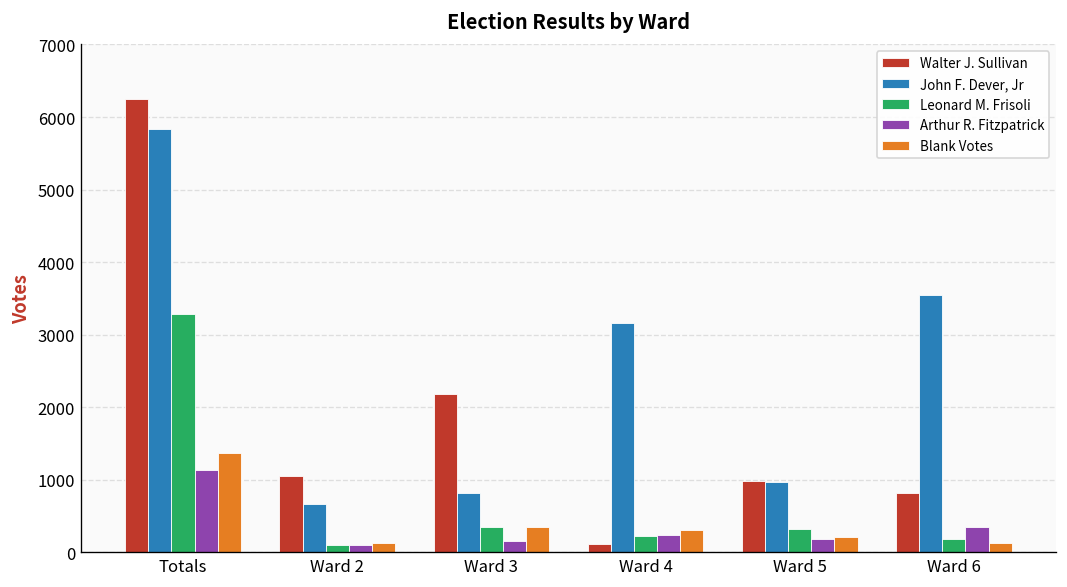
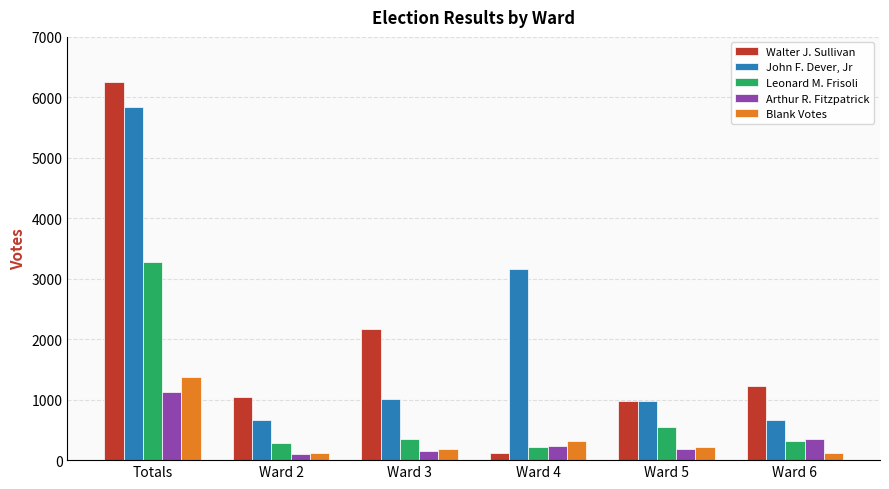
  {
    "Walter J. Sullivan": {
      "Totals": 6300,
      "Ward 2": 1100,
      "Ward 3": 2200,
      "Ward 4": 100,
      "Ward 5": 1000,
-     "Ward 6": 800
+     "Ward 6": 1200
    },
    "John F. Dever, Jr": {
      "Totals": 5800,
      "Ward 2": 700,
-     "Ward 3": 800,
+     "Ward 3": 1000,
      "Ward 4": 3200,
      "Ward 5": 1000,
-     "Ward 6": 3500
+     "Ward 6": 700
    },
    "Leonard M. Frisoli": {
      "Totals": 3300,
-     "Ward 2": 100,
+     "Ward 2": 300,
      "Ward 3": 400,
      "Ward 4": 200,
-     "Ward 5": 300,
-     "Ward 6": 200
+     "Ward 5": 500,
+     "Ward 6": 300
    },
    "Arthur R. Fitzpatrick": {
      "Totals": 1100,
      "Ward 2": 100,
      "Ward 3": 200,
      "Ward 4": 200,
      "Ward 5": 200,
      "Ward 6": 300
    },
    "Blank Votes": {
      "Totals": 1400,
      "Ward 2": 100,
-     "Ward 3": 300,
+     "Ward 3": 200,
      "Ward 4": 300,
      "Ward 5": 200,
      "Ward 6": 100
    }
  }
